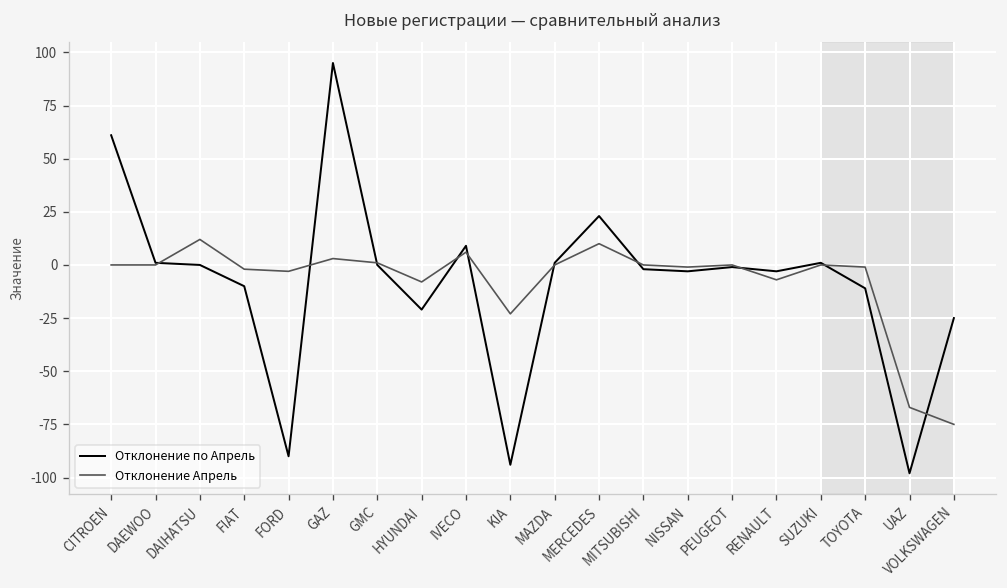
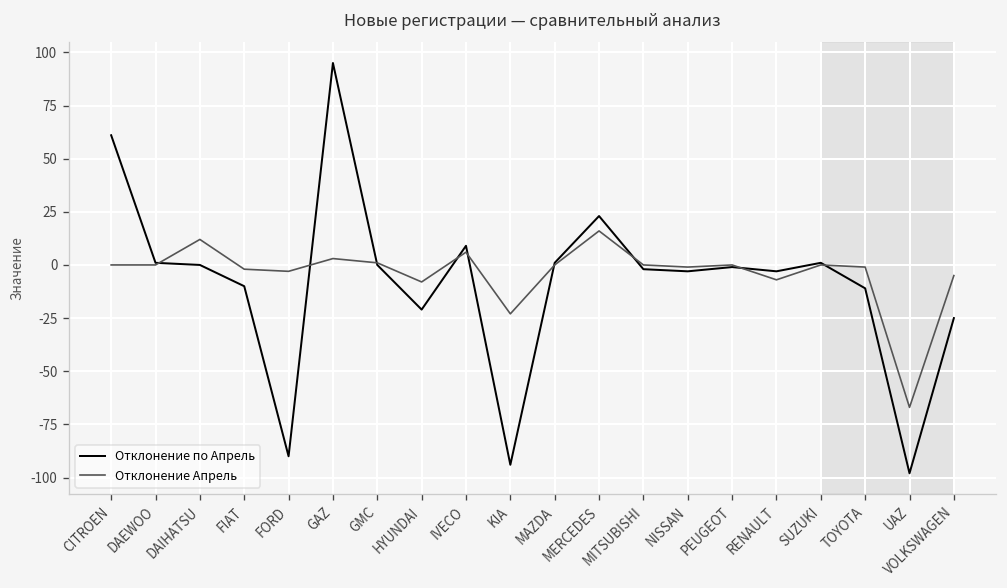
  {
    "Отклонение по Апрель": {
      "CITROEN": 61,
      "DAIHATSU": 0,
      "FIAT": -10,
      "FORD": -90,
      "GAZ": 95,
      "HYUNDAI": -21,
      "IVECO": 9,
      "KIA": -94,
      "MERCEDES": 23,
      "MITSUBISHI": -2,
      "NISSAN": -3,
      "RENAULT": -3,
      "TOYOTA": -11,
      "UAZ": -98,
      "VOLKSWAGEN": -25
    },
    "Отклонение Апрель": {
      "CITROEN": 0,
      "DAIHATSU": 12,
      "FIAT": -2,
      "FORD": -3,
      "GAZ": 3,
      "HYUNDAI": -8,
      "IVECO": 6,
      "KIA": -23,
-     "MERCEDES": 10,
+     "MERCEDES": 16,
      "MITSUBISHI": 0,
      "NISSAN": -1,
      "RENAULT": -7,
      "TOYOTA": -1,
      "UAZ": -67,
-     "VOLKSWAGEN": -75
+     "VOLKSWAGEN": -5
    }
  }
